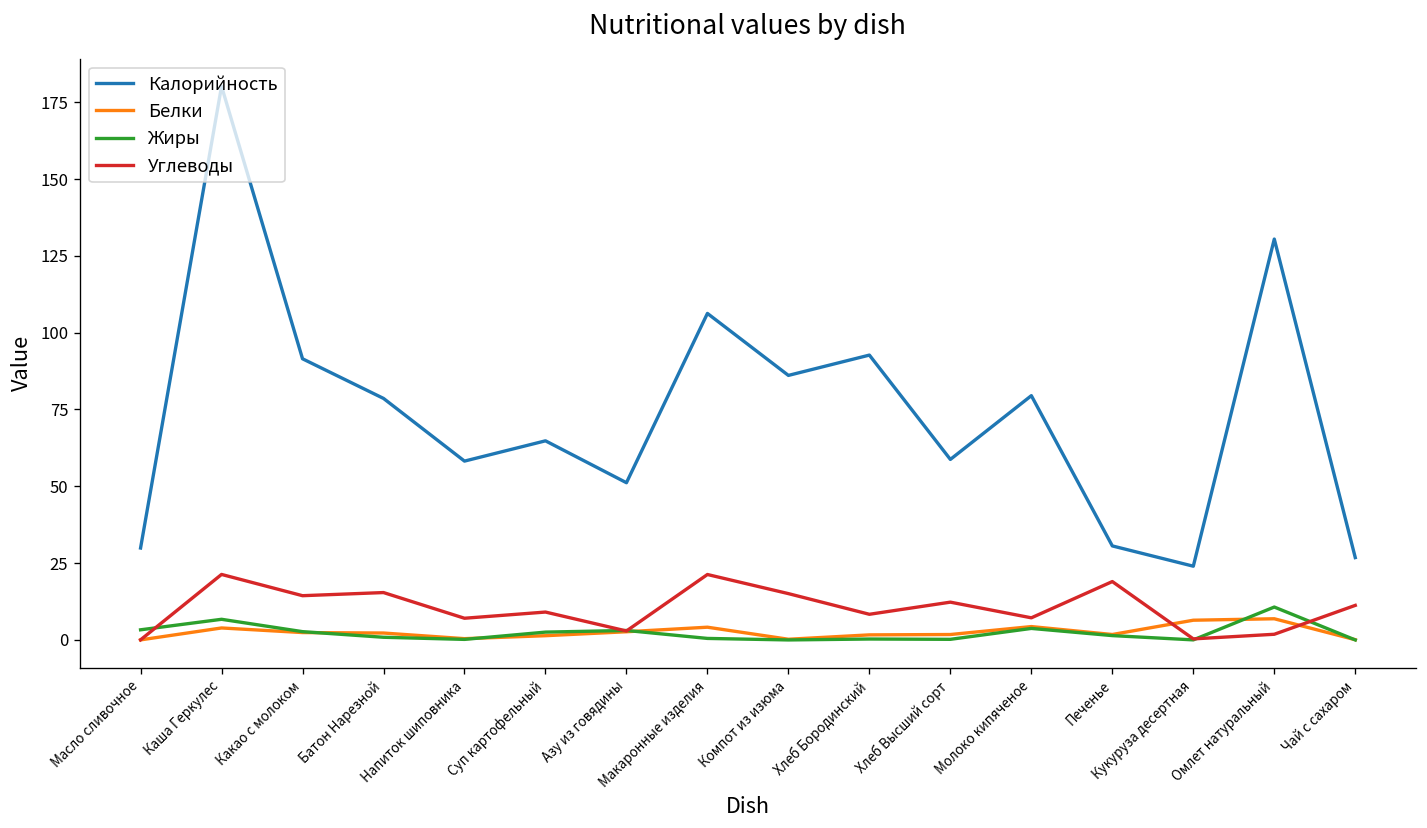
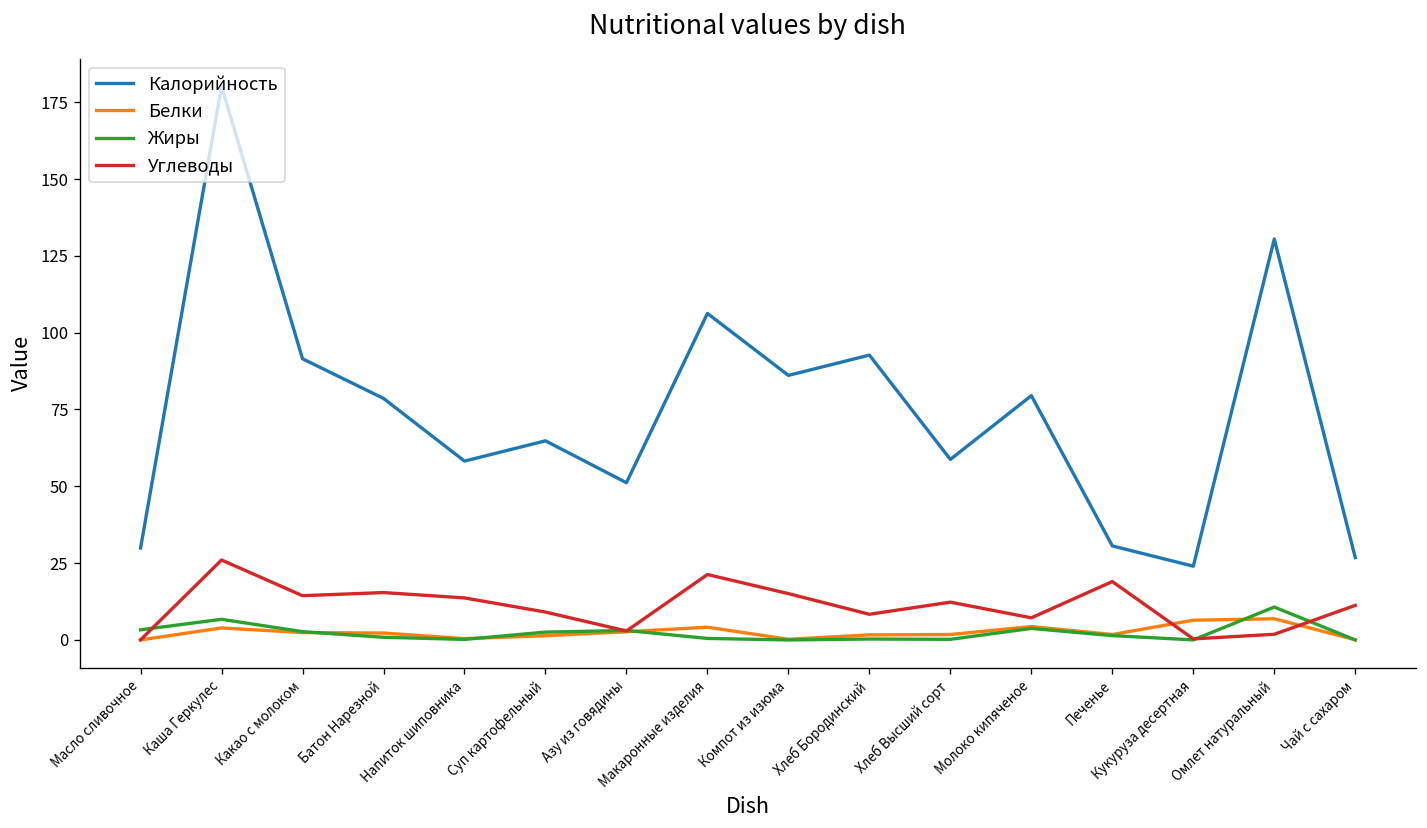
  {
    "Калорийность": {
      "Масло сливочное": 30,
      "Какао с молоком": 92,
      "Батон Нарезной": 79,
      "Напиток шиповника": 58,
      "Суп картофельный": 65,
      "Азу из говядины": 51,
      "Макаронные изделия": 106,
      "Компот из изюма": 86,
      "Хлеб Бородинский": 93,
      "Хлеб Высший сорт": 59,
      "Молоко кипяченое": 80,
      "Печенье": 31,
      "Кукуруза десертная": 24,
      "Омлет натуральный": 130,
      "Чай с сахаром": 27
    },
    "Белки": {
      "Каша Геркулес": 4,
      "Батон Нарезной": 2,
      "Суп картофельный": 1,
      "Макаронные изделия": 4,
      "Хлеб Бородинский": 2,
      "Хлеб Высший сорт": 2,
      "Кукуруза десертная": 6,
      "Омлет натуральный": 7
    },
    "Жиры": {
      "Масло сливочное": 3,
      "Каша Геркулес": 7,
      "Батон Нарезной": 1,
      "Суп картофельный": 3,
      "Макаронные изделия": 0,
      "Хлеб Бородинский": 0,
      "Хлеб Высший сорт": 0,
      "Омлет натуральный": 11
    },
    "Углеводы": {
-     "Каша Геркулес": 21,
+     "Каша Геркулес": 26,
      "Какао с молоком": 14,
      "Батон Нарезной": 15,
-     "Напиток шиповника": 7,
+     "Напиток шиповника": 14,
      "Суп картофельный": 9,
      "Макаронные изделия": 21,
      "Компот из изюма": 15,
      "Хлеб Бородинский": 8,
      "Хлеб Высший сорт": 12,
      "Молоко кипяченое": 7,
      "Печенье": 19,
      "Омлет натуральный": 2,
      "Чай с сахаром": 11
    }
  }
